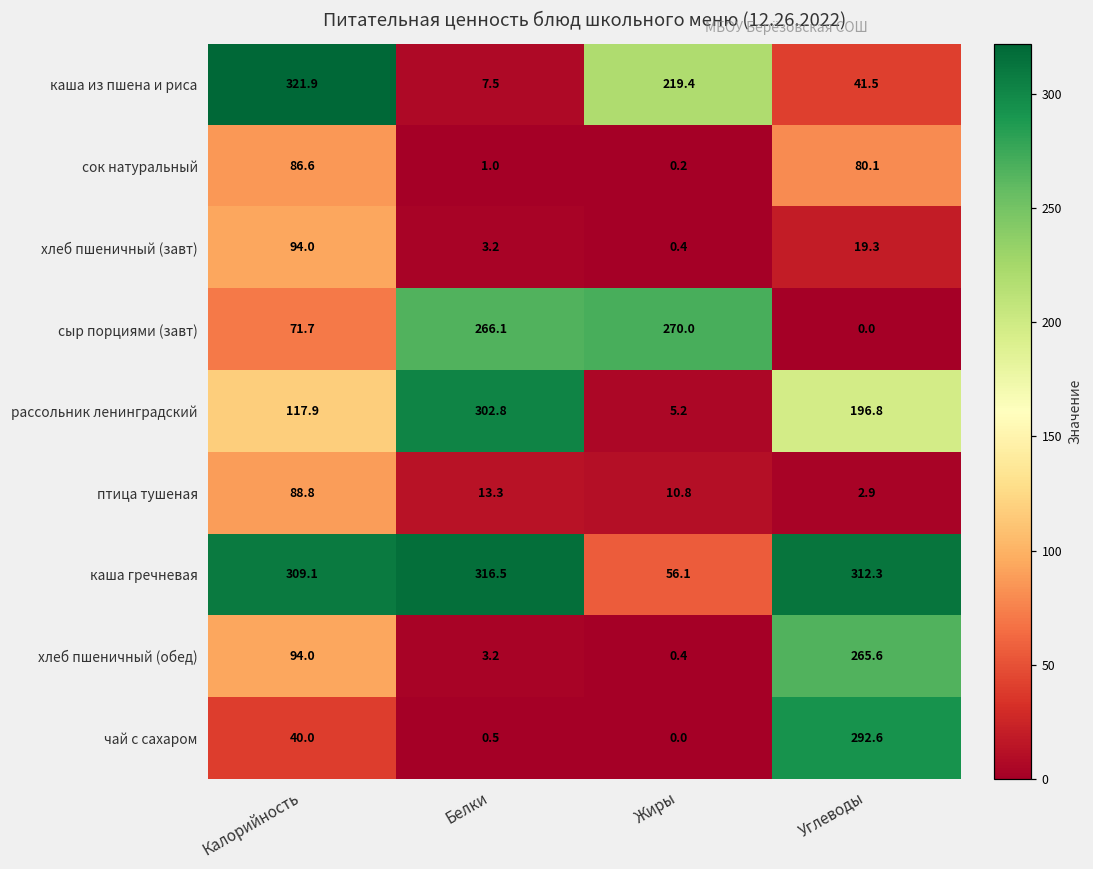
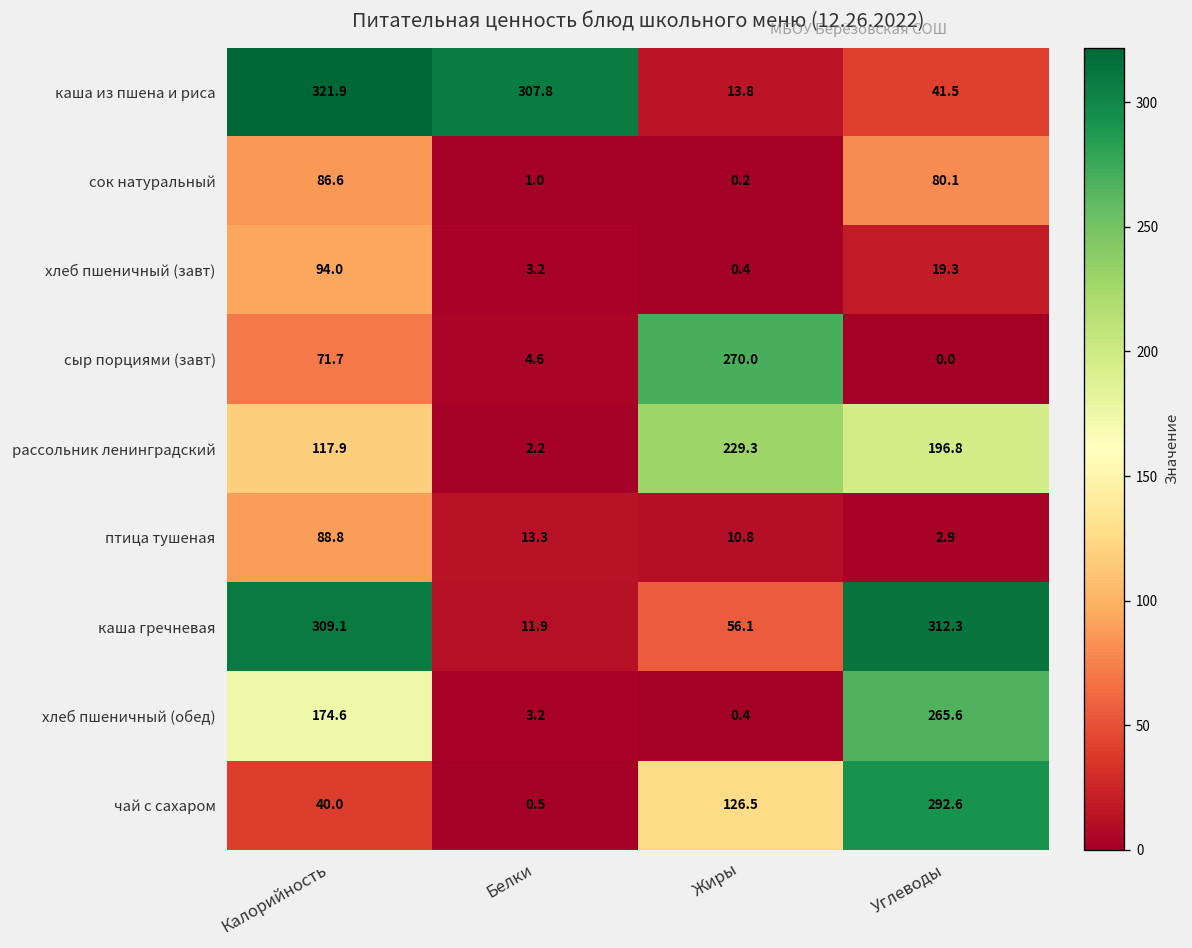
  {
    "каша из пшена и риса": {
      "Калорийность": 321.9,
-     "Белки": 7.5,
-     "Жиры": 219.4,
+     "Белки": 307.8,
+     "Жиры": 13.8,
      "Углеводы": 41.5
    },
    "сок натуральный": {
      "Калорийность": 86.6,
      "Белки": 1.0,
      "Жиры": 0.2,
      "Углеводы": 80.1
    },
    "хлеб пшеничный (завт)": {
      "Калорийность": 94.0,
      "Белки": 3.2,
      "Жиры": 0.4,
      "Углеводы": 19.3
    },
    "сыр порциями (завт)": {
      "Калорийность": 71.7,
-     "Белки": 266.1,
+     "Белки": 4.6,
      "Жиры": 270.0,
      "Углеводы": 0.0
    },
    "рассольник ленинградский": {
      "Калорийность": 117.9,
-     "Белки": 302.8,
-     "Жиры": 5.2,
+     "Белки": 2.2,
+     "Жиры": 229.3,
      "Углеводы": 196.8
    },
    "птица тушеная": {
      "Калорийность": 88.8,
      "Белки": 13.3,
      "Жиры": 10.8,
      "Углеводы": 2.9
    },
    "каша гречневая": {
      "Калорийность": 309.1,
-     "Белки": 316.5,
+     "Белки": 11.9,
      "Жиры": 56.1,
      "Углеводы": 312.3
    },
    "хлеб пшеничный (обед)": {
-     "Калорийность": 94.0,
+     "Калорийность": 174.6,
      "Белки": 3.2,
      "Жиры": 0.4,
      "Углеводы": 265.6
    },
    "чай с сахаром": {
      "Калорийность": 40.0,
      "Белки": 0.5,
-     "Жиры": 0.0,
+     "Жиры": 126.5,
      "Углеводы": 292.6
    }
  }
